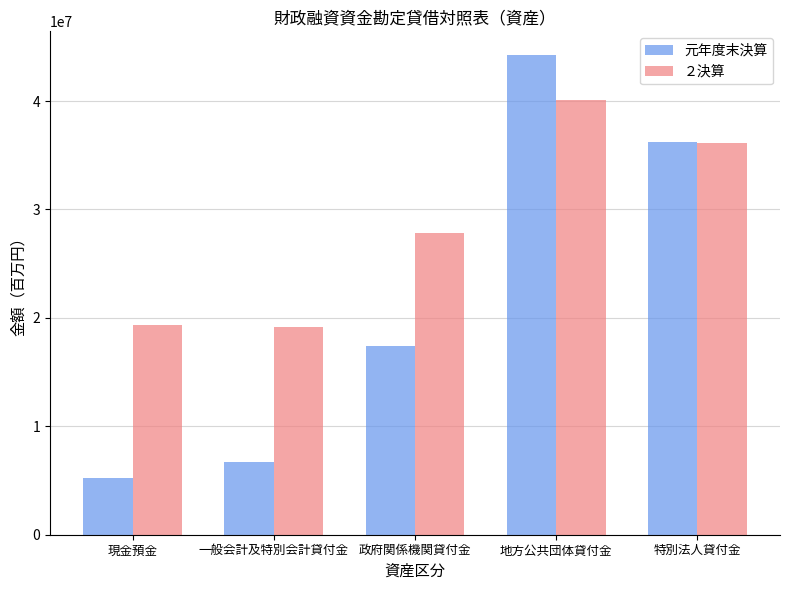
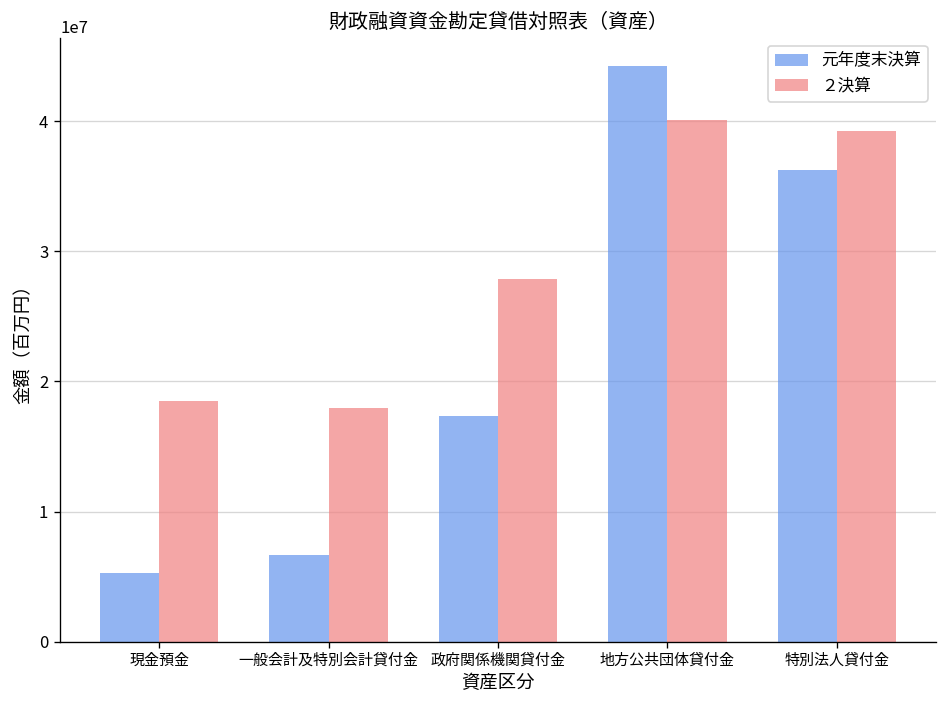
  {
    "元年度末決算": {
      "現金預金": 5300000,
      "一般会計及特別会計貸付金": 6700000,
      "政府関係機関貸付金": 17400000,
      "地方公共団体貸付金": 44200000,
      "特別法人貸付金": 36200000
    },
    "２決算": {
-     "現金預金": 19300000,
-     "一般会計及特別会計貸付金": 19100000,
+     "現金預金": 18500000,
+     "一般会計及特別会計貸付金": 18000000,
      "政府関係機関貸付金": 27900000,
      "地方公共団体貸付金": 40100000,
-     "特別法人貸付金": 36200000
+     "特別法人貸付金": 39200000
    }
  }
